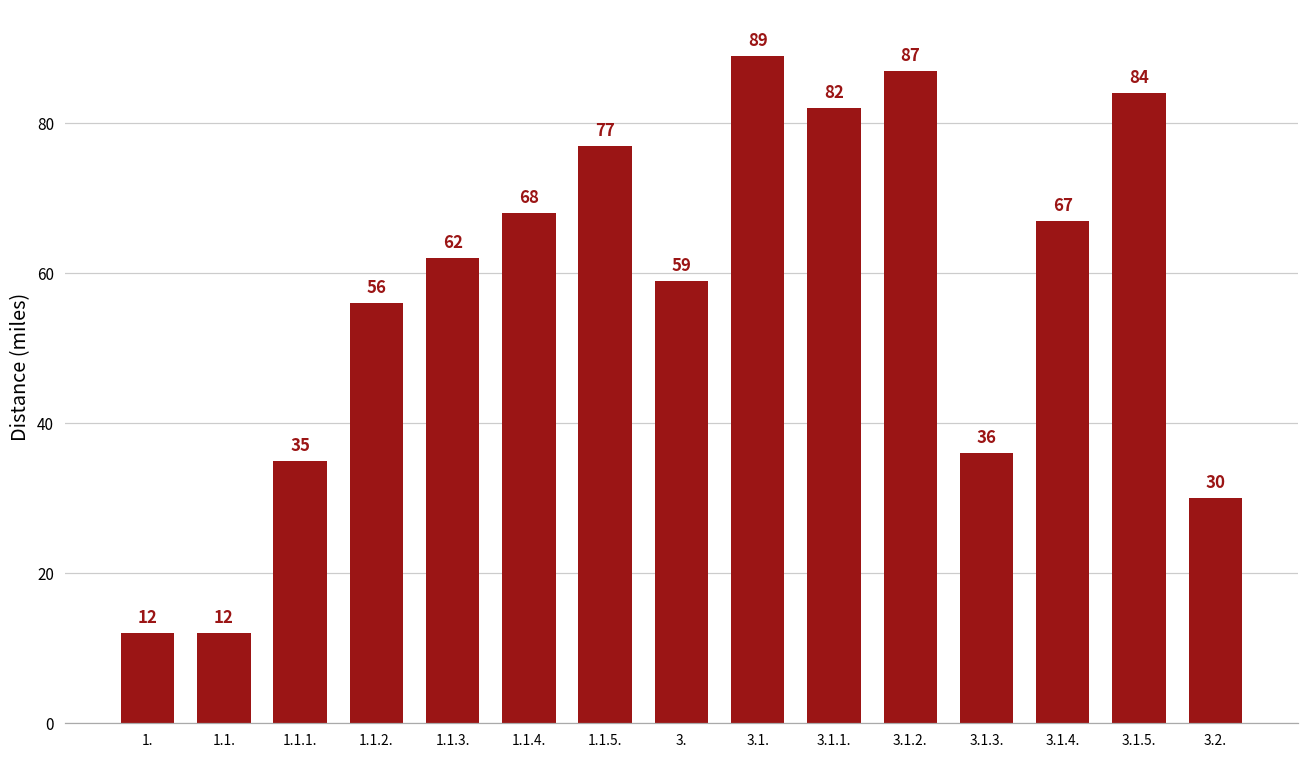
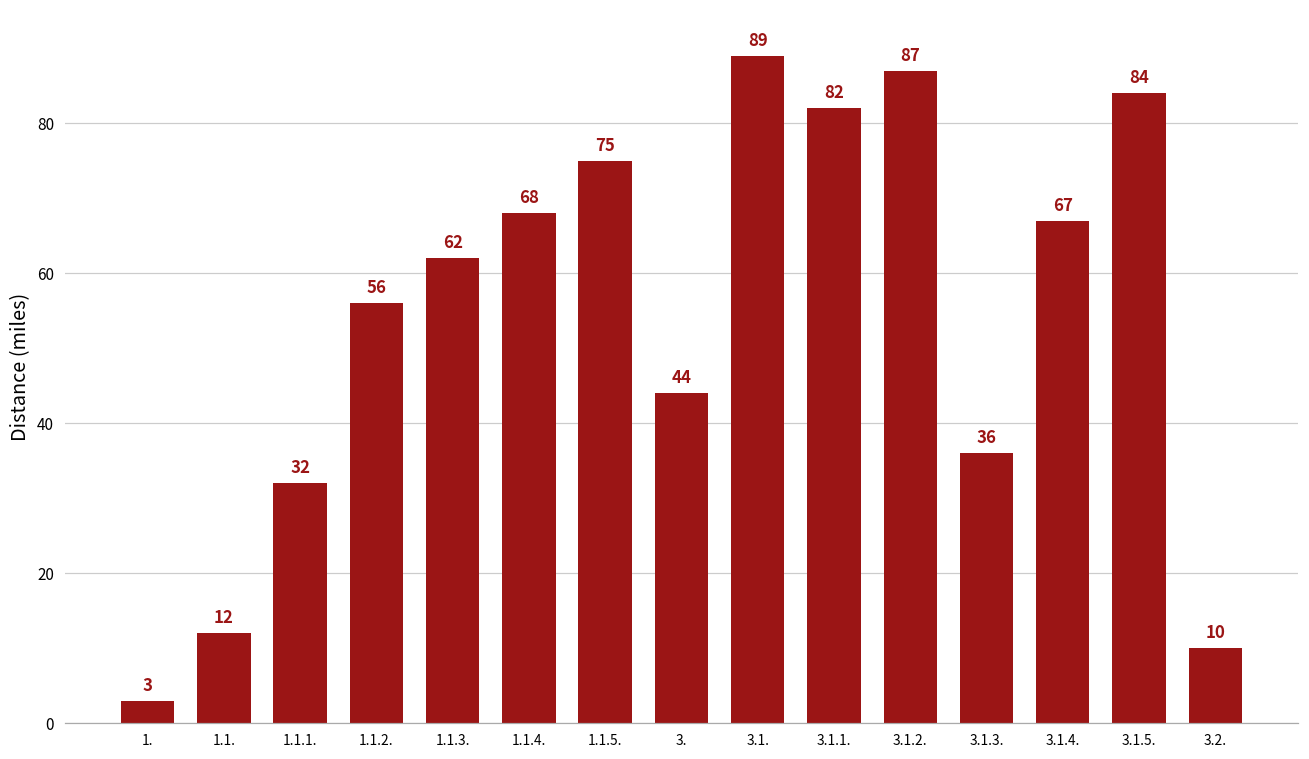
  {
-   "1.": 12,
+   "1.": 3,
    "1.1.": 12,
-   "1.1.1.": 35,
+   "1.1.1.": 32,
    "1.1.2.": 56,
    "1.1.3.": 62,
    "1.1.4.": 68,
-   "1.1.5.": 77,
-   "3.": 59,
+   "1.1.5.": 75,
+   "3.": 44,
    "3.1.": 89,
    "3.1.1.": 82,
    "3.1.2.": 87,
    "3.1.3.": 36,
    "3.1.4.": 67,
    "3.1.5.": 84,
-   "3.2.": 30
+   "3.2.": 10
  }
